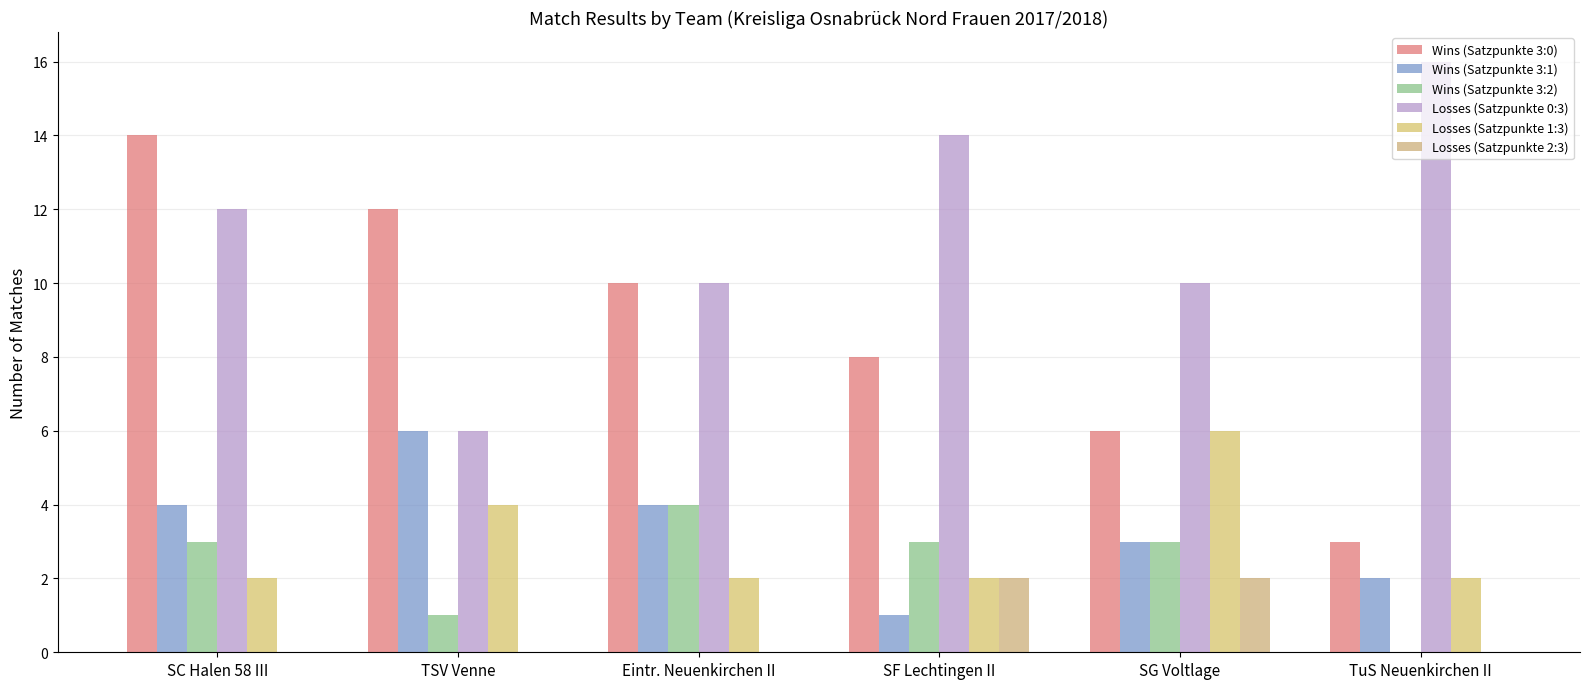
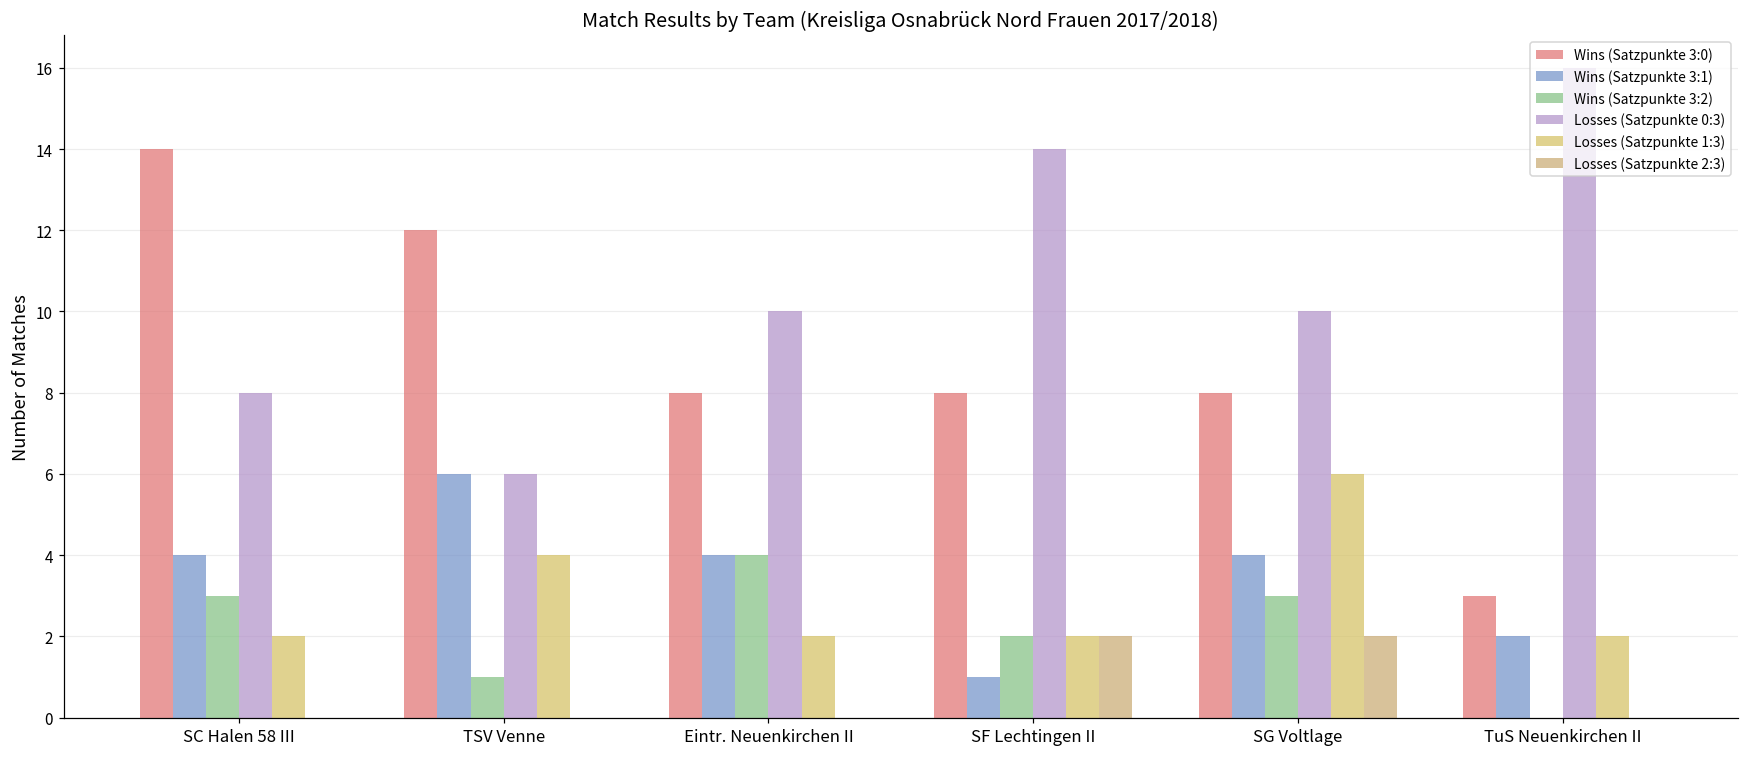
  {
    "Wins (Satzpunkte 3:0)": {
      "SC Halen 58 III": 14,
      "TSV Venne": 12,
-     "Eintr. Neuenkirchen II": 10,
+     "Eintr. Neuenkirchen II": 8,
      "SF Lechtingen II": 8,
-     "SG Voltlage": 6,
+     "SG Voltlage": 8,
      "TuS Neuenkirchen II": 3
    },
    "Wins (Satzpunkte 3:1)": {
      "SC Halen 58 III": 4,
      "TSV Venne": 6,
      "Eintr. Neuenkirchen II": 4,
      "SF Lechtingen II": 1,
-     "SG Voltlage": 3,
+     "SG Voltlage": 4,
      "TuS Neuenkirchen II": 2
    },
    "Wins (Satzpunkte 3:2)": {
      "SC Halen 58 III": 3,
      "TSV Venne": 1,
      "Eintr. Neuenkirchen II": 4,
-     "SF Lechtingen II": 3,
+     "SF Lechtingen II": 2,
      "SG Voltlage": 3,
      "TuS Neuenkirchen II": 0
    },
    "Losses (Satzpunkte 0:3)": {
-     "SC Halen 58 III": 12,
+     "SC Halen 58 III": 8,
      "TSV Venne": 6,
      "Eintr. Neuenkirchen II": 10,
      "SF Lechtingen II": 14,
      "SG Voltlage": 10
    }
  }
